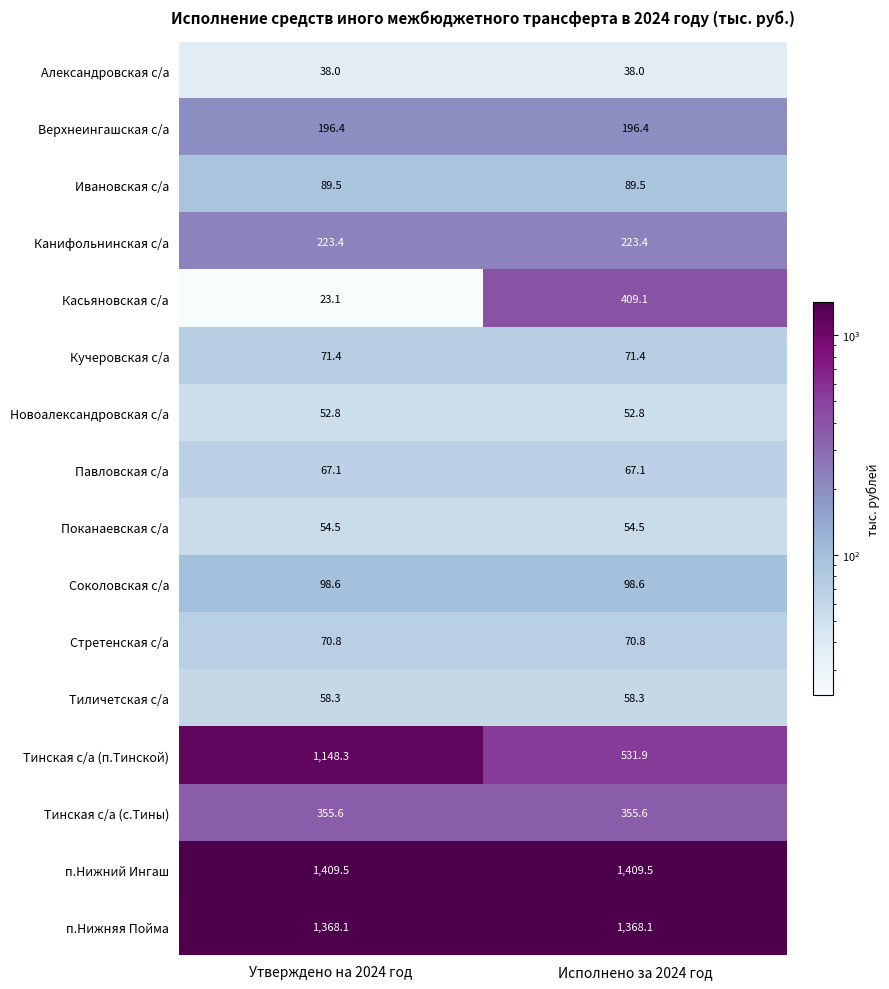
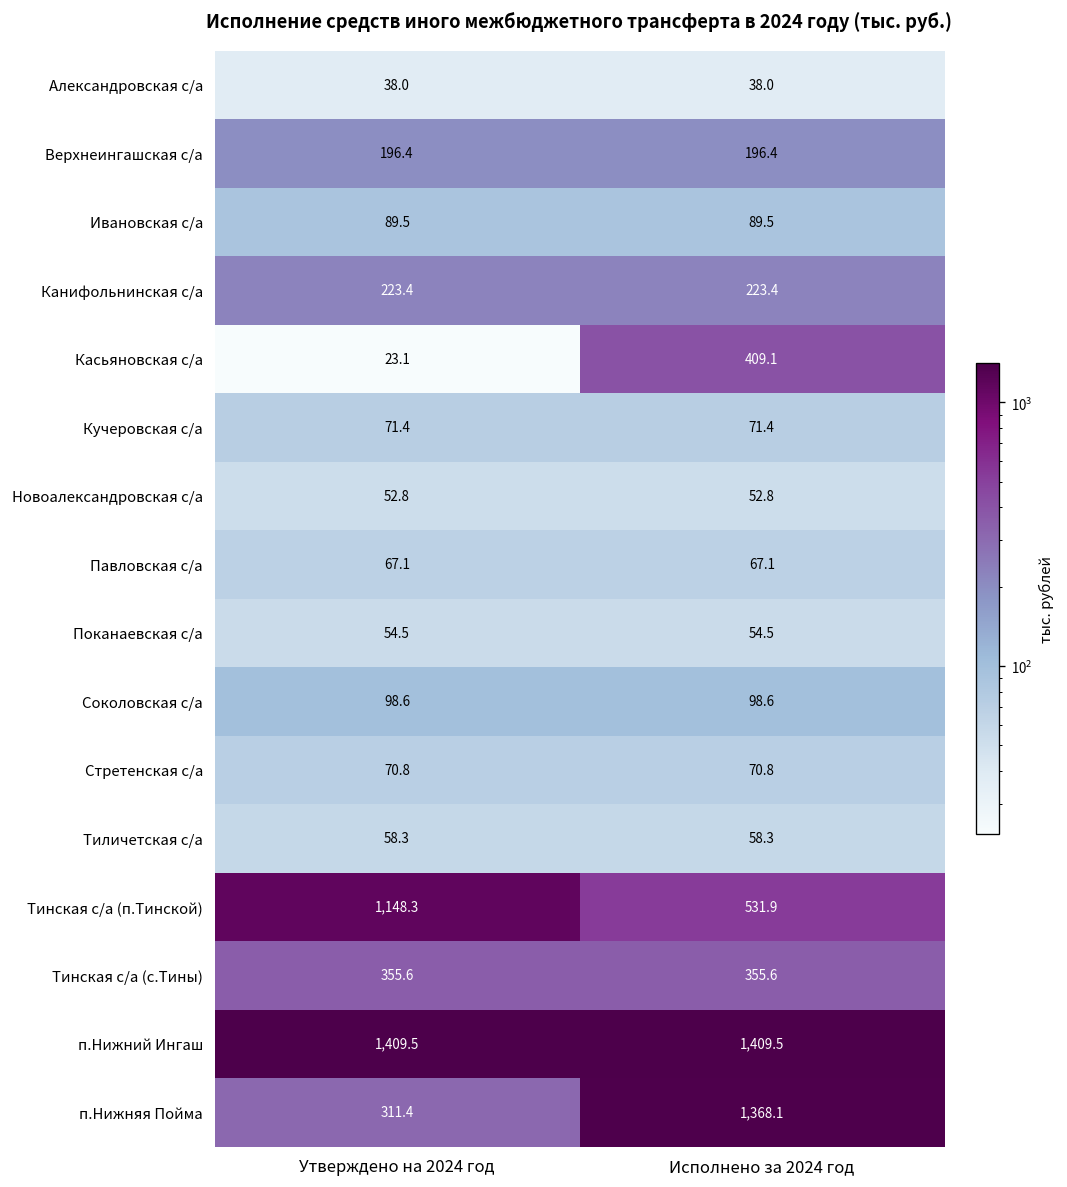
  {
    "Александровская с/а": {
      "Утверждено на 2024 год": "38.0",
      "Исполнено за 2024 год": "38.0"
    },
    "Верхнеингашская с/а": {
      "Утверждено на 2024 год": "196.4",
      "Исполнено за 2024 год": "196.4"
    },
    "Ивановская с/а": {
      "Утверждено на 2024 год": "89.5",
      "Исполнено за 2024 год": "89.5"
    },
    "Канифольнинская с/а": {
      "Утверждено на 2024 год": "223.4",
      "Исполнено за 2024 год": "223.4"
    },
    "Касьяновская с/а": {
      "Утверждено на 2024 год": "23.1",
      "Исполнено за 2024 год": "409.1"
    },
    "Кучеровская с/а": {
      "Утверждено на 2024 год": "71.4",
      "Исполнено за 2024 год": "71.4"
    },
    "Новоалександровская с/а": {
      "Утверждено на 2024 год": "52.8",
      "Исполнено за 2024 год": "52.8"
    },
    "Павловская с/а": {
      "Утверждено на 2024 год": "67.1",
      "Исполнено за 2024 год": "67.1"
    },
    "Поканаевская с/а": {
      "Утверждено на 2024 год": "54.5",
      "Исполнено за 2024 год": "54.5"
    },
    "Соколовская с/а": {
      "Утверждено на 2024 год": "98.6",
      "Исполнено за 2024 год": "98.6"
    },
    "Стретенская с/а": {
      "Утверждено на 2024 год": "70.8",
      "Исполнено за 2024 год": "70.8"
    },
    "Тиличетская с/а": {
      "Утверждено на 2024 год": "58.3",
      "Исполнено за 2024 год": "58.3"
    },
    "Тинская с/а (п.Тинской)": {
      "Утверждено на 2024 год": "1,148.3",
      "Исполнено за 2024 год": "531.9"
    },
    "Тинская с/а (с.Тины)": {
      "Утверждено на 2024 год": "355.6",
      "Исполнено за 2024 год": "355.6"
    },
    "п.Нижний Ингаш": {
      "Утверждено на 2024 год": "1,409.5",
      "Исполнено за 2024 год": "1,409.5"
    },
    "п.Нижняя Пойма": {
-     "Утверждено на 2024 год": "1,368.1",
+     "Утверждено на 2024 год": "311.4",
      "Исполнено за 2024 год": "1,368.1"
    }
  }
